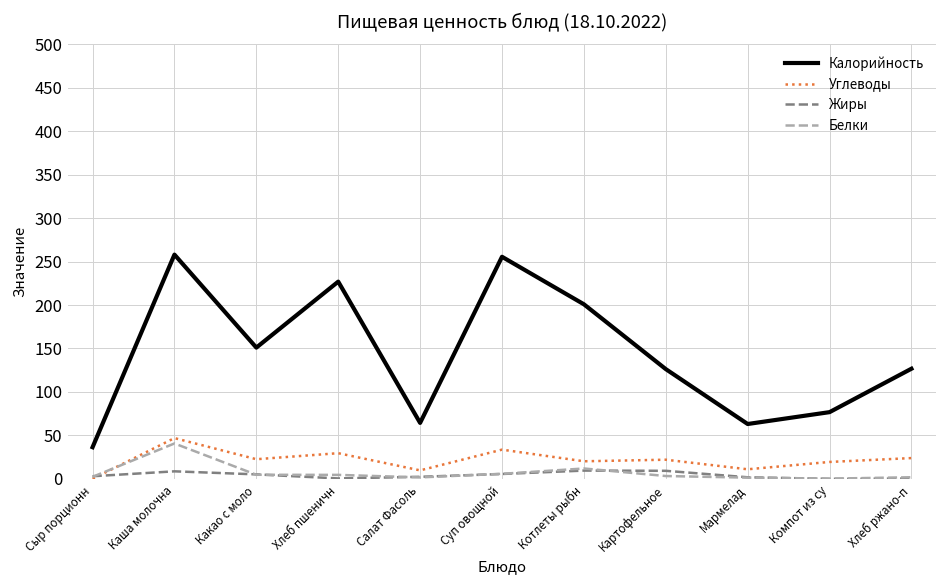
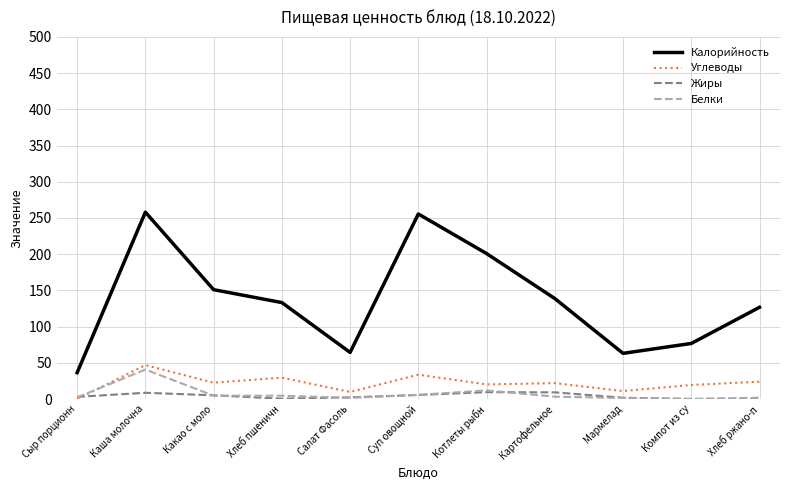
  {
    "Калорийность": {
      "Сыр порционн": 40,
      "Каша молочна": 260,
      "Какао с моло": 150,
-     "Хлеб пшеничн": 230,
+     "Хлеб пшеничн": 130,
      "Салат Фасоль": 60,
      "Суп овощной": 260,
      "Котлеты рыбн": 200,
-     "Картофельное": 130,
+     "Картофельное": 140,
      "Мармелад": 60,
      "Компот из су": 80,
      "Хлеб ржано-п": 130
    },
    "Углеводы": {
      "Каша молочна": 50,
      "Какао с моло": 20,
      "Хлеб пшеничн": 30,
      "Салат Фасоль": 10,
      "Суп овощной": 30,
      "Котлеты рыбн": 20,
      "Картофельное": 20,
      "Мармелад": 10,
      "Компот из су": 20,
      "Хлеб ржано-п": 20
    },
    "Жиры": {
      "Каша молочна": 10,
      "Хлеб пшеничн": 0,
      "Картофельное": 10
    },
    "Белки": {
      "Каша молочна": 40,
      "Хлеб пшеничн": 0,
      "Картофельное": 0
    }
  }
